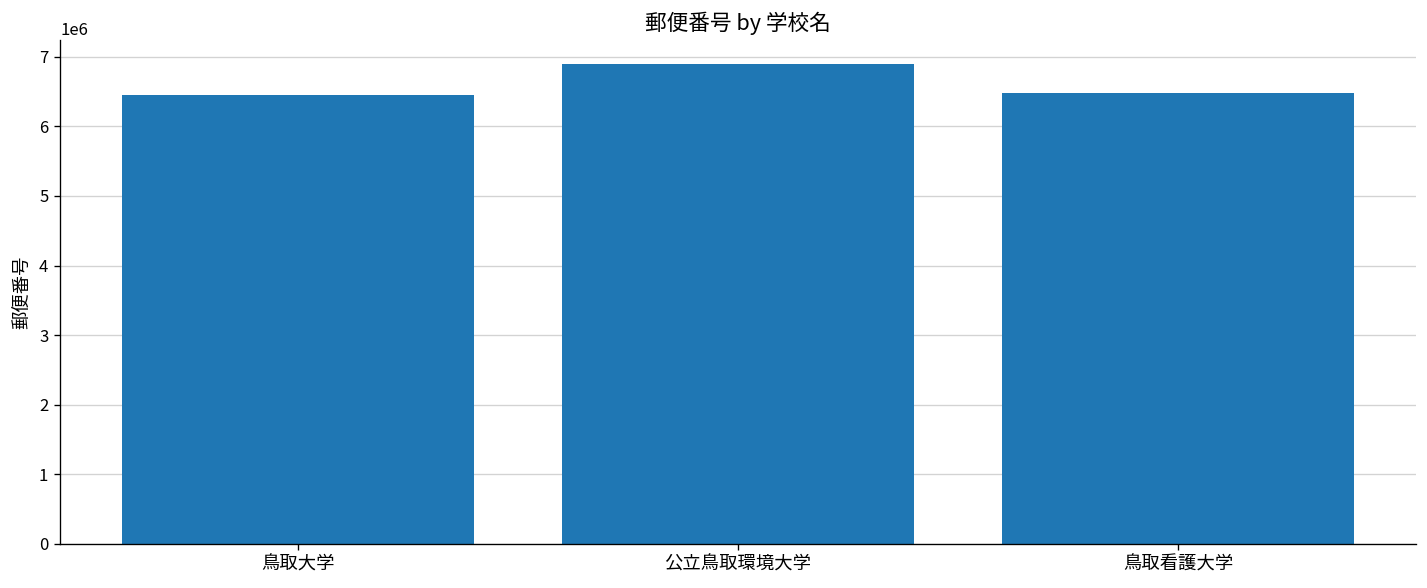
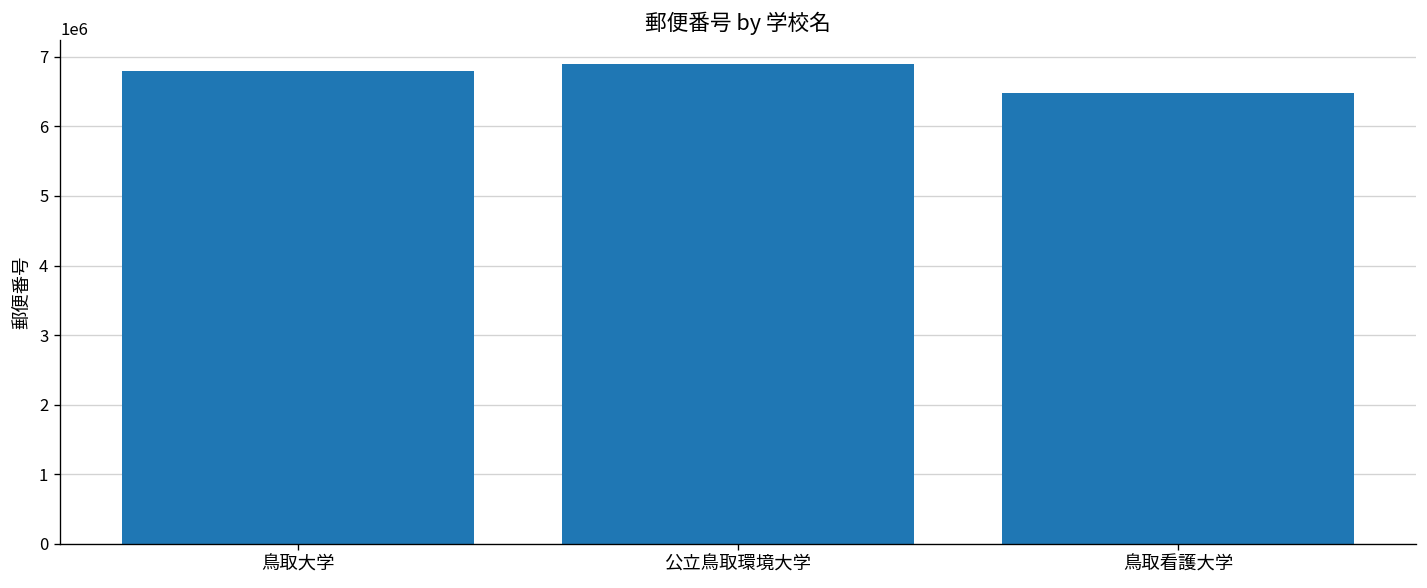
  {
-   "鳥取大学": 6500000,
+   "鳥取大学": 6800000,
    "公立鳥取環境大学": 6900000,
    "鳥取看護大学": 6500000
  }
